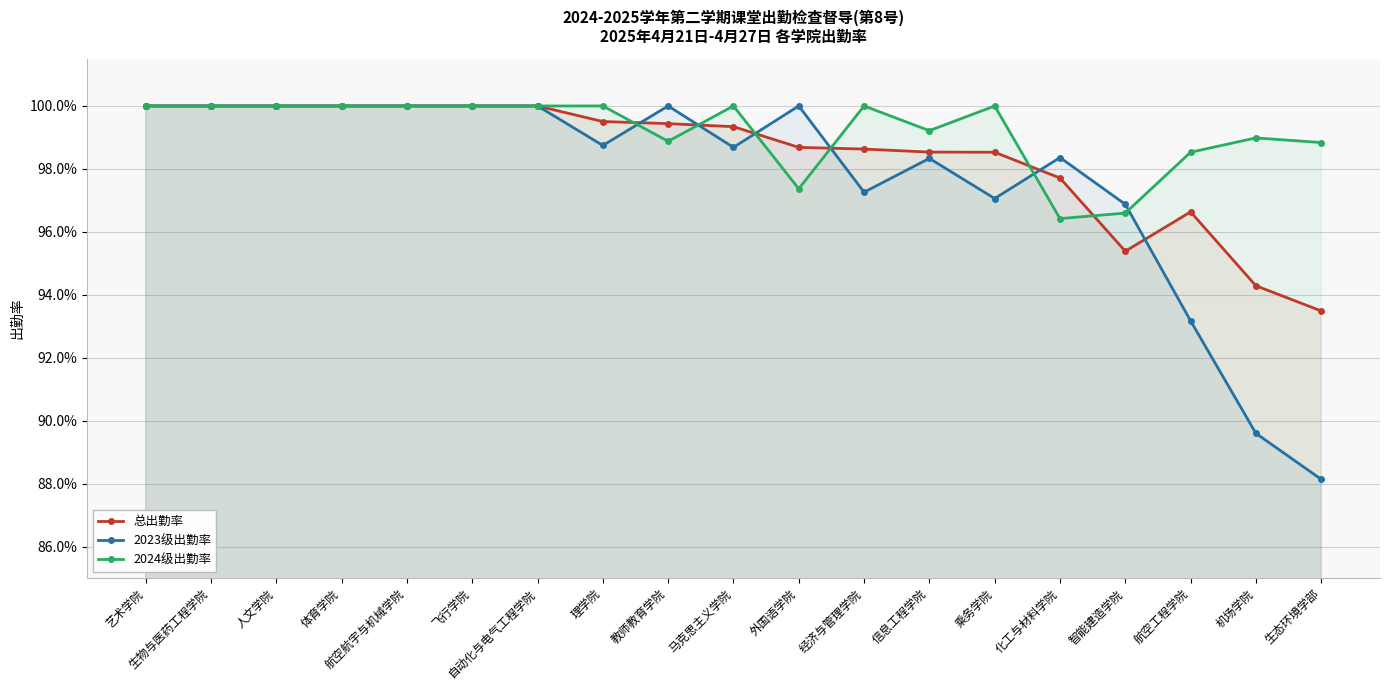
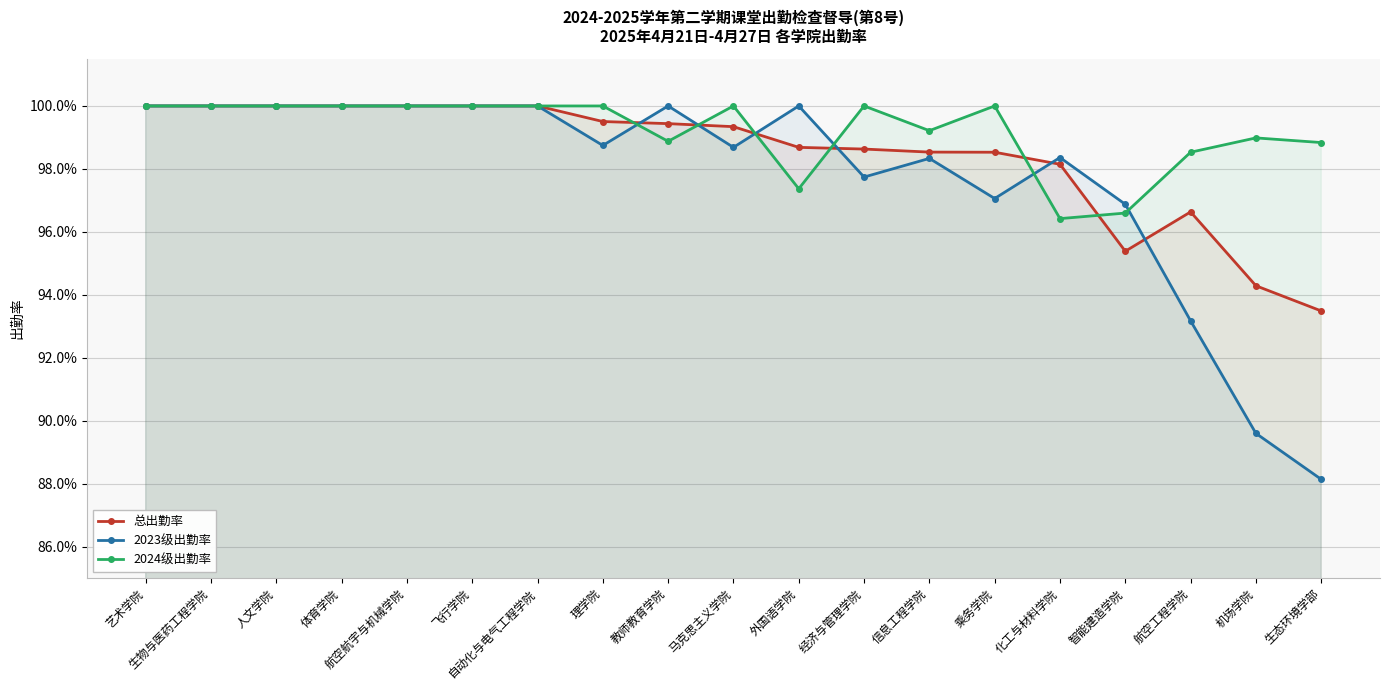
  {
    "总出勤率": {
      "理学院": "99.5%",
      "教师教育学院": "99.4%",
      "马克思主义学院": "99.3%",
      "外国语学院": "98.7%",
      "经济与管理学院": "98.6%",
      "信息工程学院": "98.5%",
      "乘务学院": "98.5%",
-     "化工与材料学院": "97.7%",
+     "化工与材料学院": "98.1%",
      "智能建造学院": "95.4%",
      "航空工程学院": "96.6%",
      "机场学院": "94.3%",
      "生态环境学部": "93.5%"
    },
    "2023级出勤率": {
      "理学院": "98.7%",
      "教师教育学院": "100.0%",
      "马克思主义学院": "98.7%",
      "外国语学院": "100.0%",
-     "经济与管理学院": "97.3%",
+     "经济与管理学院": "97.7%",
      "信息工程学院": "98.3%",
      "乘务学院": "97.1%",
      "化工与材料学院": "98.4%",
      "智能建造学院": "96.9%",
      "航空工程学院": "93.2%",
      "机场学院": "89.6%",
      "生态环境学部": "88.1%"
    },
    "2024级出勤率": {
      "理学院": "100.0%",
      "教师教育学院": "98.9%",
      "马克思主义学院": "100.0%",
      "外国语学院": "97.4%",
      "经济与管理学院": "100.0%",
      "信息工程学院": "99.2%",
      "乘务学院": "100.0%",
      "化工与材料学院": "96.4%",
      "智能建造学院": "96.6%",
      "航空工程学院": "98.5%",
      "机场学院": "99.0%",
      "生态环境学部": "98.8%"
    }
  }
